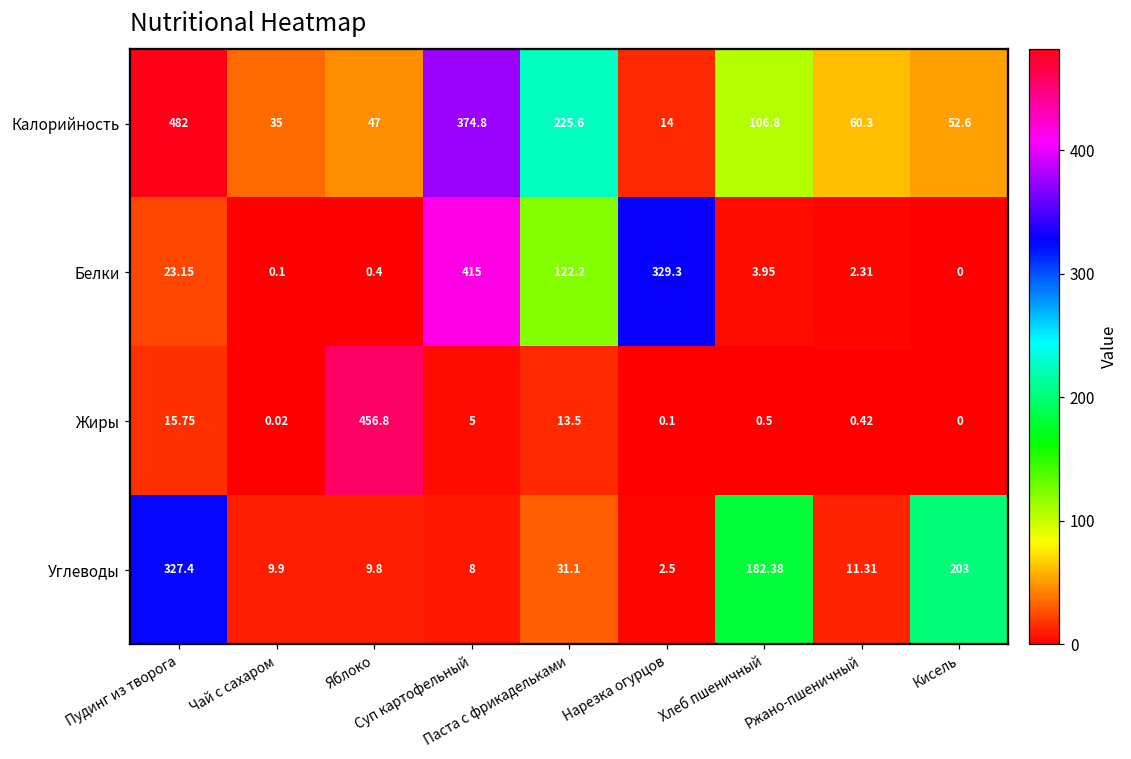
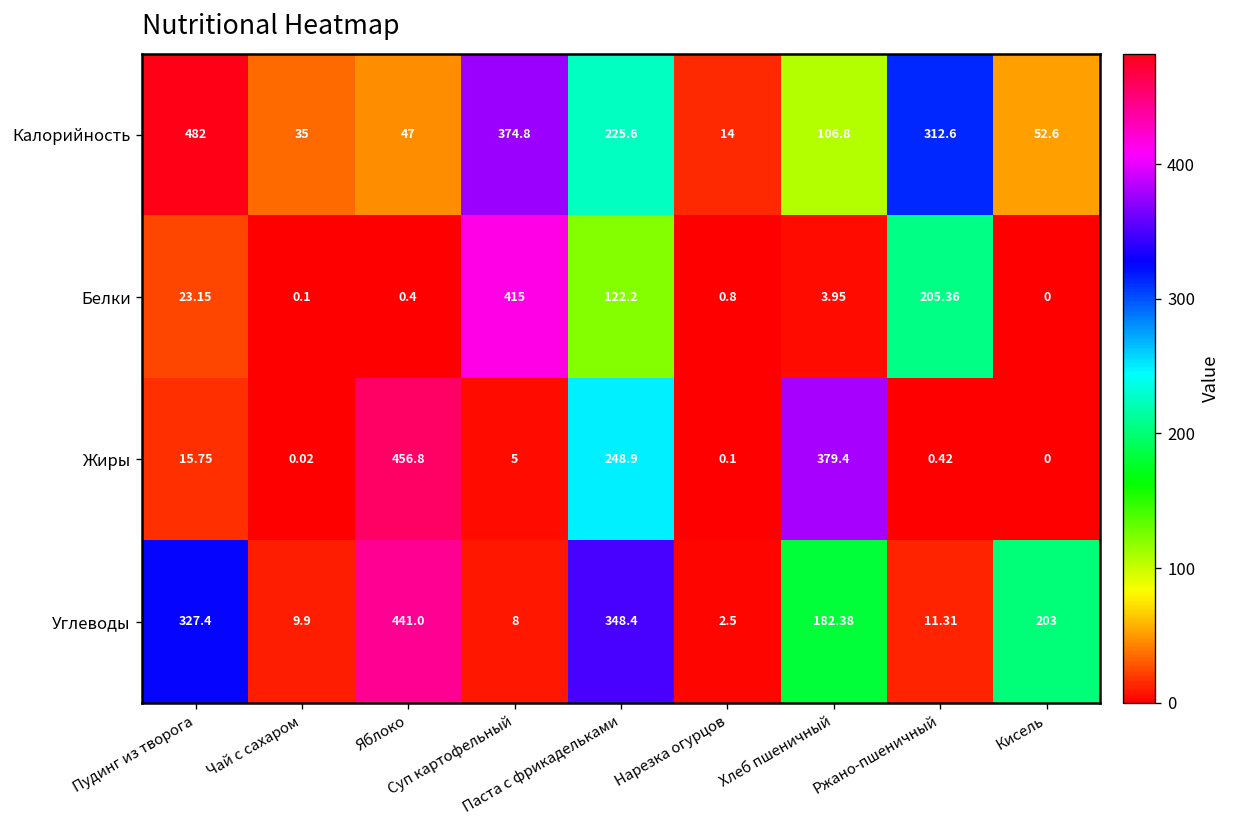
  {
    "Калорийность": {
      "Пудинг из творога": 482,
      "Чай с сахаром": 35,
      "Яблоко": 47,
      "Суп картофельный": 374.8,
      "Паста с фрикадельками": 225.6,
      "Нарезка огурцов": 14,
      "Хлеб пшеничный": 106.8,
-     "Ржано-пшеничный": 60.3,
+     "Ржано-пшеничный": 312.6,
      "Кисель": 52.6
    },
    "Белки": {
      "Пудинг из творога": 23.15,
      "Чай с сахаром": 0.1,
      "Яблоко": 0.4,
      "Суп картофельный": 415,
      "Паста с фрикадельками": 122.2,
-     "Нарезка огурцов": 329.3,
+     "Нарезка огурцов": 0.8,
      "Хлеб пшеничный": 3.95,
-     "Ржано-пшеничный": 2.31,
+     "Ржано-пшеничный": 205.36,
      "Кисель": 0
    },
    "Жиры": {
      "Пудинг из творога": 15.75,
      "Чай с сахаром": 0.02,
      "Яблоко": 456.8,
      "Суп картофельный": 5,
-     "Паста с фрикадельками": 13.5,
+     "Паста с фрикадельками": 248.9,
      "Нарезка огурцов": 0.1,
-     "Хлеб пшеничный": 0.5,
+     "Хлеб пшеничный": 379.4,
      "Ржано-пшеничный": 0.42,
      "Кисель": 0
    },
    "Углеводы": {
      "Пудинг из творога": 327.4,
      "Чай с сахаром": 9.9,
-     "Яблоко": 9.8,
+     "Яблоко": 441.0,
      "Суп картофельный": 8,
-     "Паста с фрикадельками": 31.1,
+     "Паста с фрикадельками": 348.4,
      "Нарезка огурцов": 2.5,
      "Хлеб пшеничный": 182.38,
      "Ржано-пшеничный": 11.31,
      "Кисель": 203
    }
  }
